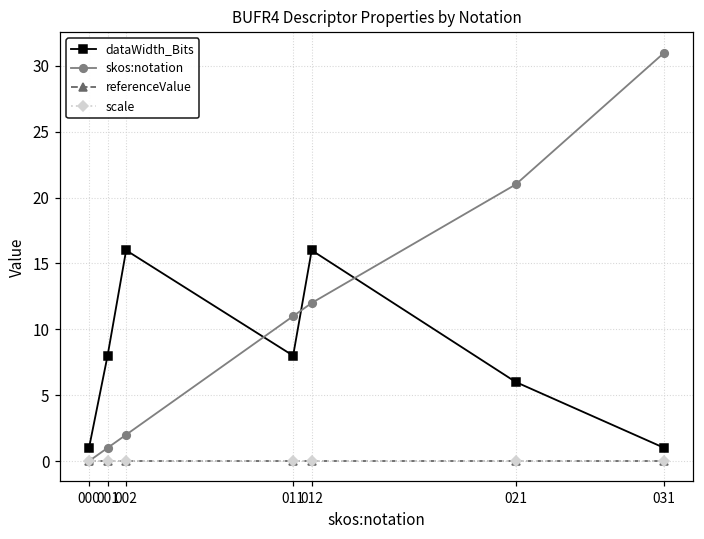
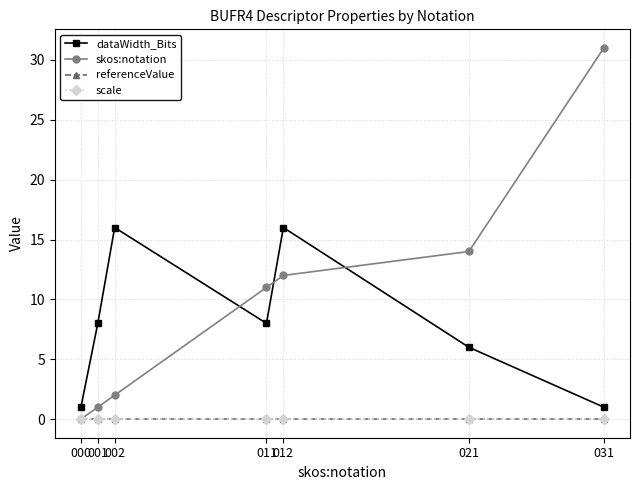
  {
    "dataWidth_Bits": {
      "021": 6,
      "031": 1
    },
    "skos:notation": {
-     "021": 21,
+     "021": 14,
      "031": 31
    },
    "scale": {
      "021": 0,
      "031": 0
    }
  }
